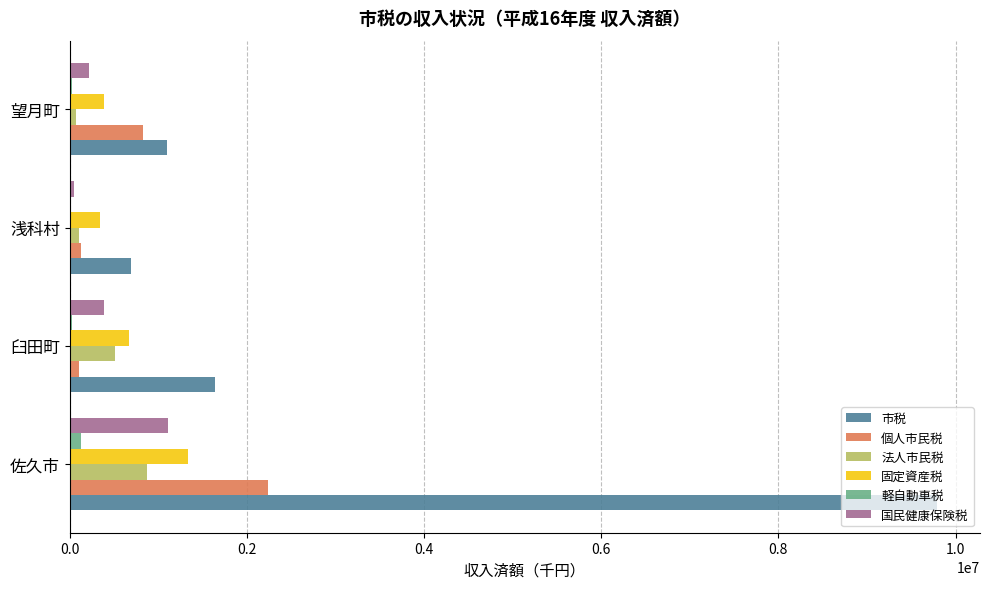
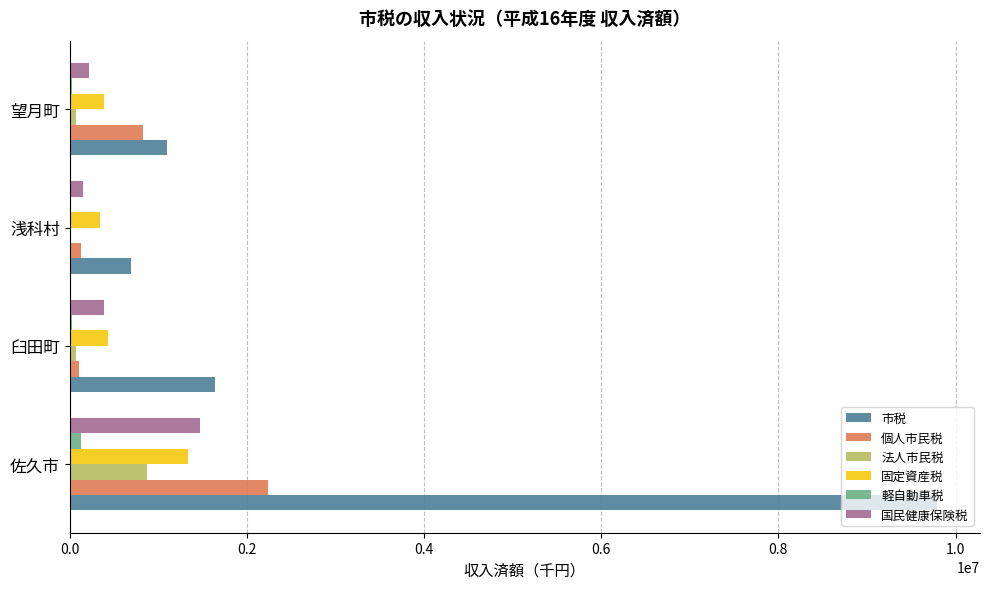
  {
    "個人市民税": {
      "望月町": 800000,
      "浅科村": 100000,
      "臼田町": 100000,
      "佐久市": 2200000
    },
    "法人市民税": {
      "望月町": 100000,
-     "浅科村": 100000,
-     "臼田町": 500000,
+     "浅科村": 0,
+     "臼田町": 100000,
      "佐久市": 900000
    },
    "固定資産税": {
      "望月町": 400000,
      "浅科村": 300000,
-     "臼田町": 700000,
+     "臼田町": 400000,
      "佐久市": 1300000
    },
    "国民健康保険税": {
      "望月町": 200000,
-     "浅科村": 50000,
+     "浅科村": 150000,
      "臼田町": 400000,
-     "佐久市": 1100000
+     "佐久市": 1500000
    }
  }
